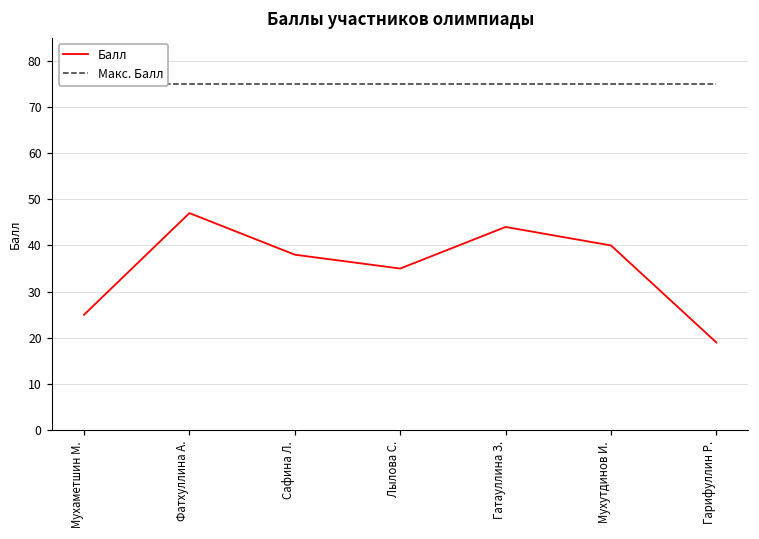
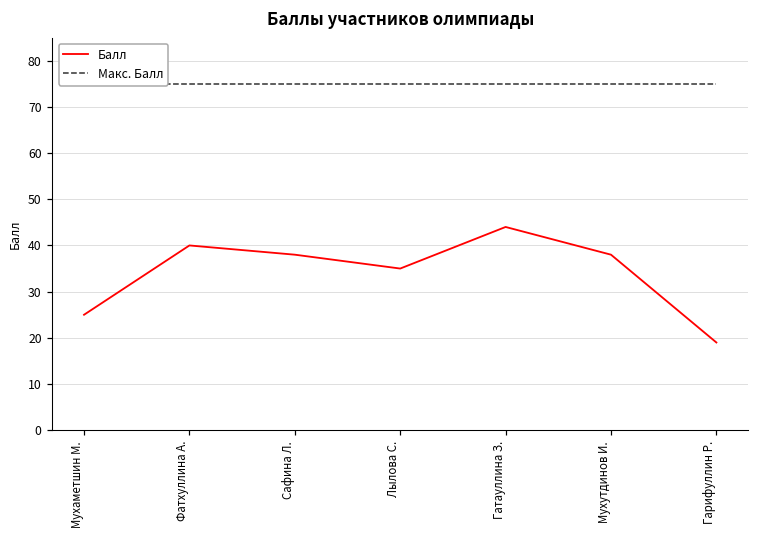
  {
    "Балл": {
      "Мухаметшин М.": 25,
-     "Фатхуллина А.": 47,
+     "Фатхуллина А.": 40,
      "Сафина Л.": 38,
      "Лылова С.": 35,
      "Гатауллина З.": 44,
-     "Мухутдинов И.": 40,
+     "Мухутдинов И.": 38,
      "Гарифуллин Р.": 19
    },
    "Макс. Балл": {
      "Мухаметшин М.": 75,
      "Фатхуллина А.": 75,
      "Сафина Л.": 75,
      "Лылова С.": 75,
      "Гатауллина З.": 75,
      "Мухутдинов И.": 75,
      "Гарифуллин Р.": 75
    }
  }
